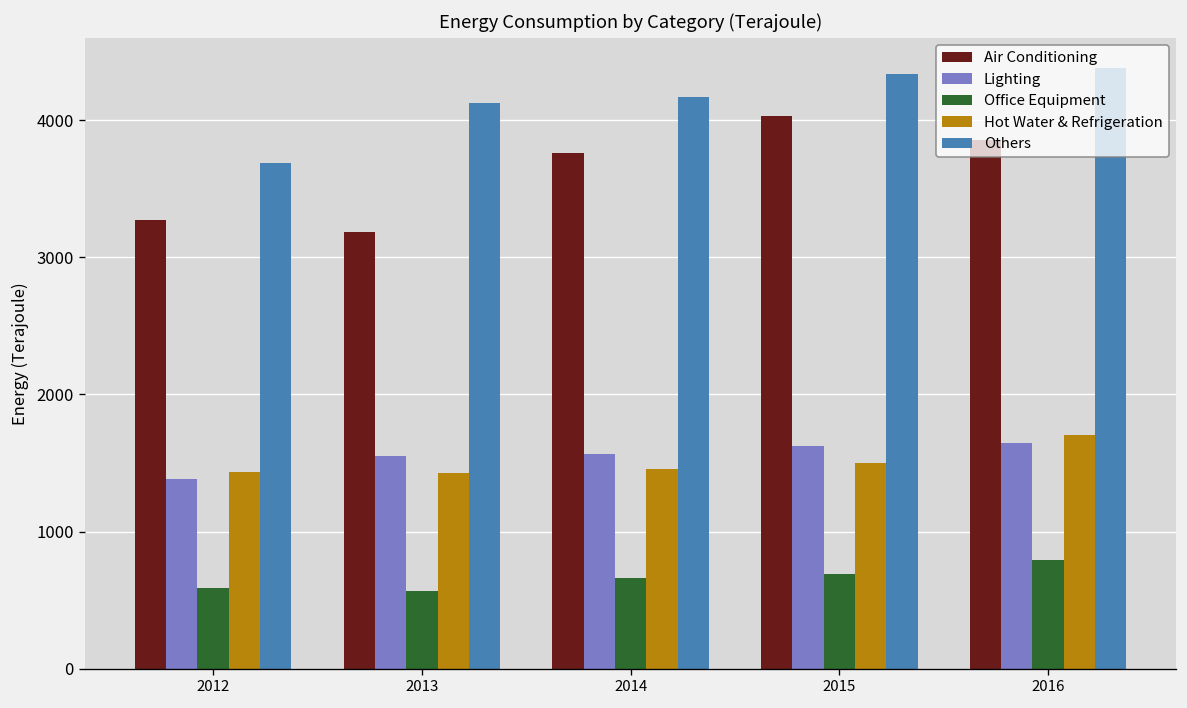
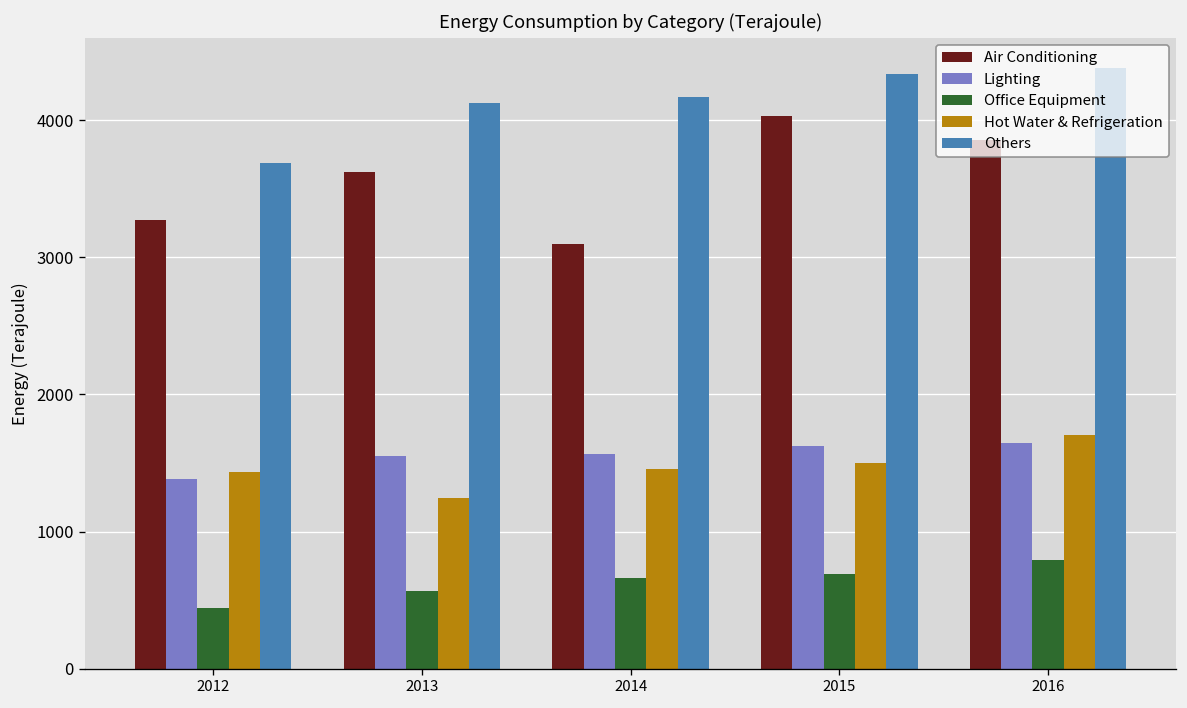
  {
    "Air Conditioning": {
      "2012": 3270,
-     "2013": 3190,
-     "2014": 3760,
+     "2013": 3620,
+     "2014": 3100,
      "2015": 4030
    },
    "Office Equipment": {
-     "2012": 590,
+     "2012": 450,
      "2013": 570,
      "2014": 660,
      "2015": 690,
      "2016": 800
    },
    "Hot Water & Refrigeration": {
      "2012": 1430,
-     "2013": 1430,
+     "2013": 1250,
      "2014": 1460,
      "2015": 1500,
      "2016": 1700
    }
  }
